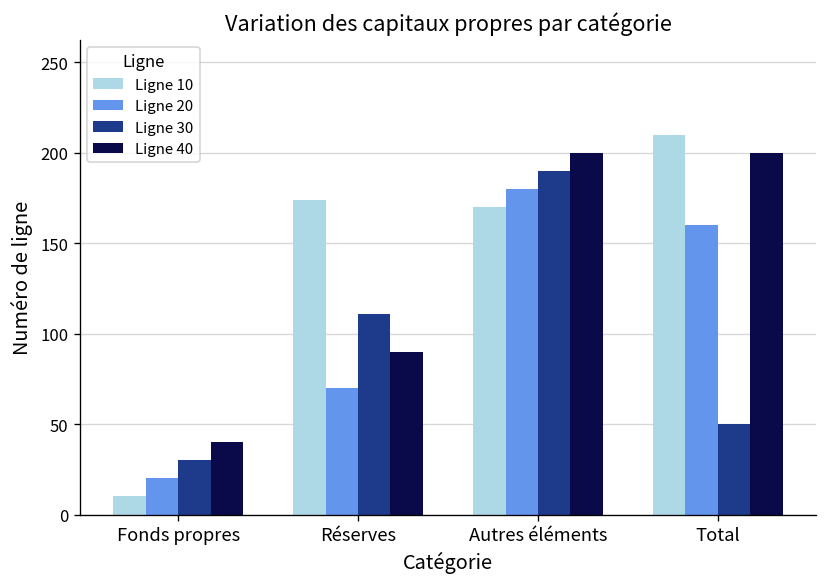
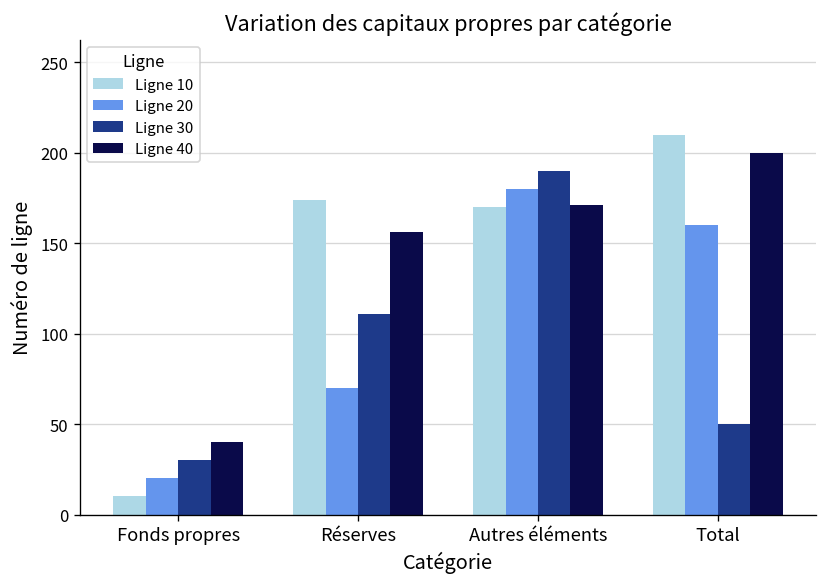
  {
    "Ligne 10": {
      "Fonds propres": 10,
      "Réserves": 174,
      "Autres éléments": 170,
      "Total": 210
    },
    "Ligne 20": {
      "Fonds propres": 20,
      "Réserves": 70,
      "Autres éléments": 180,
      "Total": 160
    },
    "Ligne 30": {
      "Fonds propres": 30,
      "Réserves": 111,
      "Autres éléments": 190,
      "Total": 50
    },
    "Ligne 40": {
      "Fonds propres": 40,
-     "Réserves": 90,
-     "Autres éléments": 200,
+     "Réserves": 156,
+     "Autres éléments": 171,
      "Total": 200
    }
  }
